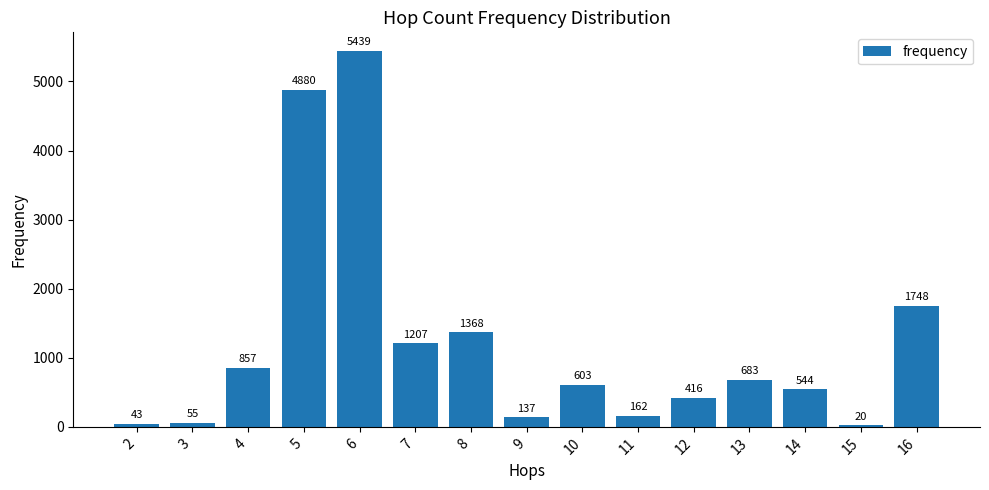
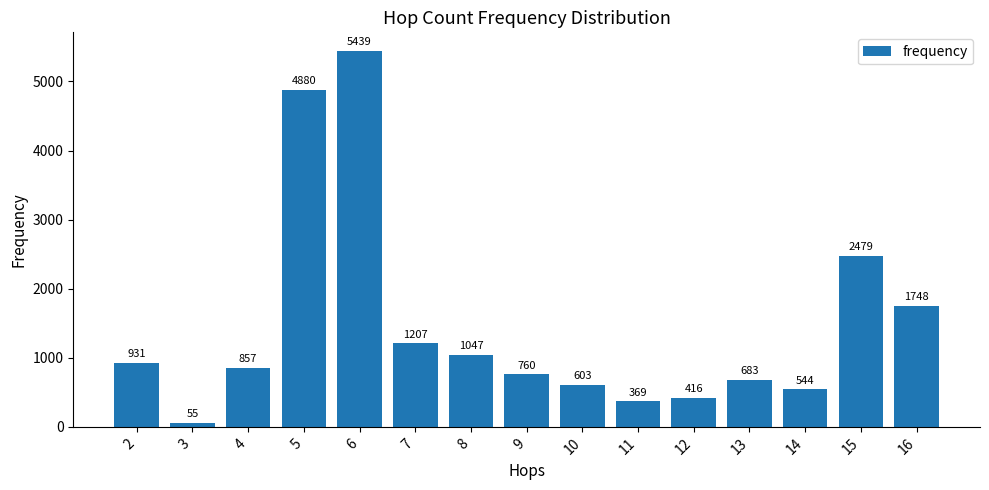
  {
-   "2": 43,
+   "2": 931,
    "3": 55,
    "4": 857,
    "5": 4880,
    "6": 5439,
    "7": 1207,
-   "8": 1368,
-   "9": 137,
+   "8": 1047,
+   "9": 760,
    "10": 603,
-   "11": 162,
+   "11": 369,
    "12": 416,
    "13": 683,
    "14": 544,
-   "15": 20,
+   "15": 2479,
    "16": 1748
  }
